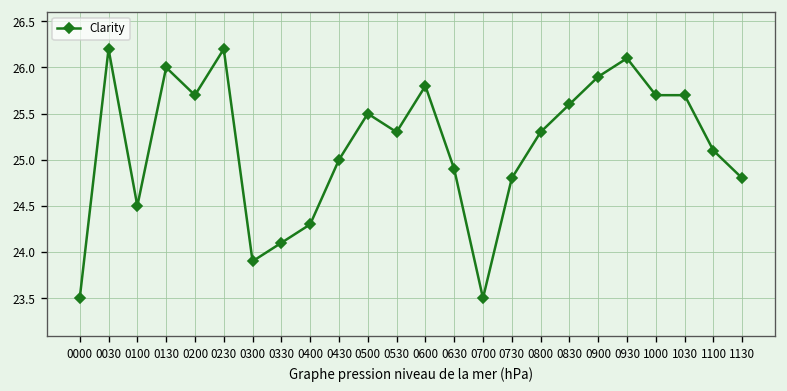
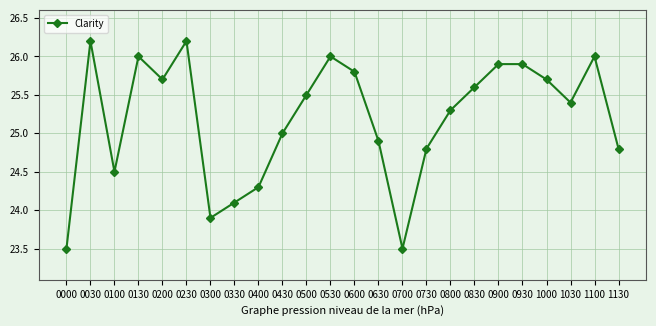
  {
    "0000": 23.5,
    "0030": 26.2,
    "0100": 24.5,
    "0130": 26.0,
    "0200": 25.7,
    "0230": 26.2,
    "0300": 23.9,
    "0330": 24.1,
    "0400": 24.3,
    "0430": 25.0,
    "0500": 25.5,
-   "0530": 25.3,
+   "0530": 26.0,
    "0600": 25.8,
    "0630": 24.9,
    "0700": 23.5,
    "0730": 24.8,
    "0800": 25.3,
    "0830": 25.6,
    "0900": 25.9,
-   "0930": 26.1,
+   "0930": 25.9,
    "1000": 25.7,
-   "1030": 25.7,
-   "1100": 25.1,
+   "1030": 25.4,
+   "1100": 26.0,
    "1130": 24.8
  }
